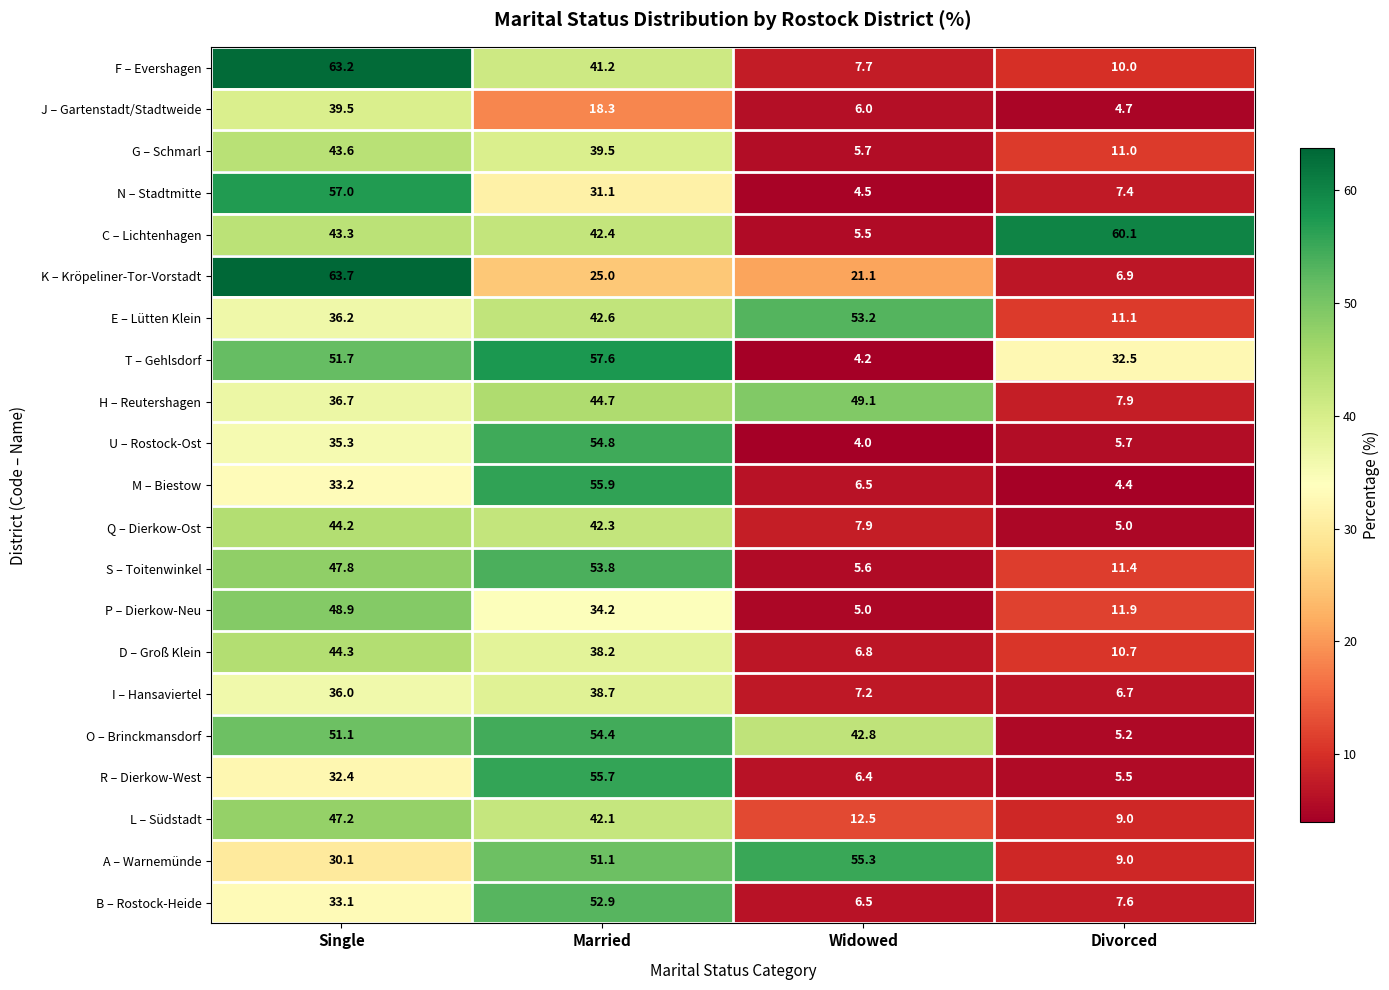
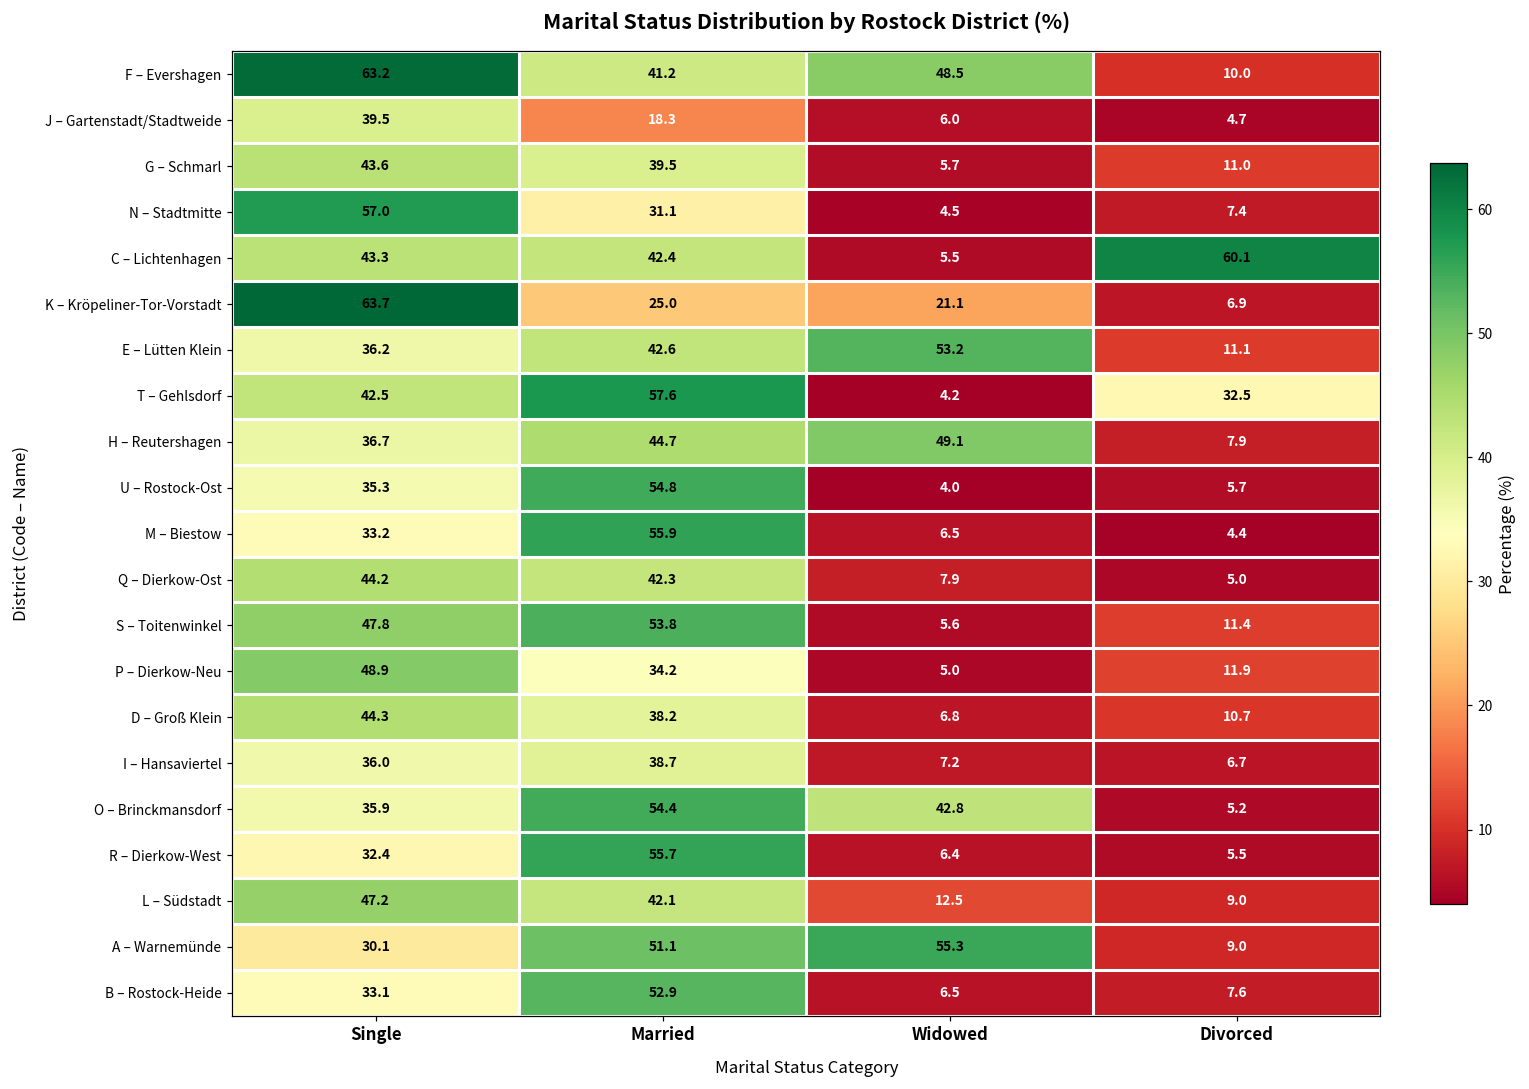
  {
    "F – Evershagen": {
      "Single": 63.2,
      "Married": 41.2,
-     "Widowed": 7.7,
+     "Widowed": 48.5,
      "Divorced": 10.0
    },
    "J – Gartenstadt/Stadtweide": {
      "Single": 39.5,
      "Married": 18.3,
      "Widowed": 6.0,
      "Divorced": 4.7
    },
    "G – Schmarl": {
      "Single": 43.6,
      "Married": 39.5,
      "Widowed": 5.7,
      "Divorced": 11.0
    },
    "N – Stadtmitte": {
      "Single": 57.0,
      "Married": 31.1,
      "Widowed": 4.5,
      "Divorced": 7.4
    },
    "C – Lichtenhagen": {
      "Single": 43.3,
      "Married": 42.4,
      "Widowed": 5.5,
      "Divorced": 60.1
    },
    "K – Kröpeliner-Tor-Vorstadt": {
      "Single": 63.7,
      "Married": 25.0,
      "Widowed": 21.1,
      "Divorced": 6.9
    },
    "E – Lütten Klein": {
      "Single": 36.2,
      "Married": 42.6,
      "Widowed": 53.2,
      "Divorced": 11.1
    },
    "T – Gehlsdorf": {
-     "Single": 51.7,
+     "Single": 42.5,
      "Married": 57.6,
      "Widowed": 4.2,
      "Divorced": 32.5
    },
    "H – Reutershagen": {
      "Single": 36.7,
      "Married": 44.7,
      "Widowed": 49.1,
      "Divorced": 7.9
    },
    "U – Rostock-Ost": {
      "Single": 35.3,
      "Married": 54.8,
      "Widowed": 4.0,
      "Divorced": 5.7
    },
    "M – Biestow": {
      "Single": 33.2,
      "Married": 55.9,
      "Widowed": 6.5,
      "Divorced": 4.4
    },
    "Q – Dierkow-Ost": {
      "Single": 44.2,
      "Married": 42.3,
      "Widowed": 7.9,
      "Divorced": 5.0
    },
    "S – Toitenwinkel": {
      "Single": 47.8,
      "Married": 53.8,
      "Widowed": 5.6,
      "Divorced": 11.4
    },
    "P – Dierkow-Neu": {
      "Single": 48.9,
      "Married": 34.2,
      "Widowed": 5.0,
      "Divorced": 11.9
    },
    "D – Groß Klein": {
      "Single": 44.3,
      "Married": 38.2,
      "Widowed": 6.8,
      "Divorced": 10.7
    },
    "I – Hansaviertel": {
      "Single": 36.0,
      "Married": 38.7,
      "Widowed": 7.2,
      "Divorced": 6.7
    },
    "O – Brinckmansdorf": {
-     "Single": 51.1,
+     "Single": 35.9,
      "Married": 54.4,
      "Widowed": 42.8,
      "Divorced": 5.2
    },
    "R – Dierkow-West": {
      "Single": 32.4,
      "Married": 55.7,
      "Widowed": 6.4,
      "Divorced": 5.5
    },
    "L – Südstadt": {
      "Single": 47.2,
      "Married": 42.1,
      "Widowed": 12.5,
      "Divorced": 9.0
    },
    "A – Warnemünde": {
      "Single": 30.1,
      "Married": 51.1,
      "Widowed": 55.3,
      "Divorced": 9.0
    },
    "B – Rostock-Heide": {
      "Single": 33.1,
      "Married": 52.9,
      "Widowed": 6.5,
      "Divorced": 7.6
    }
  }
